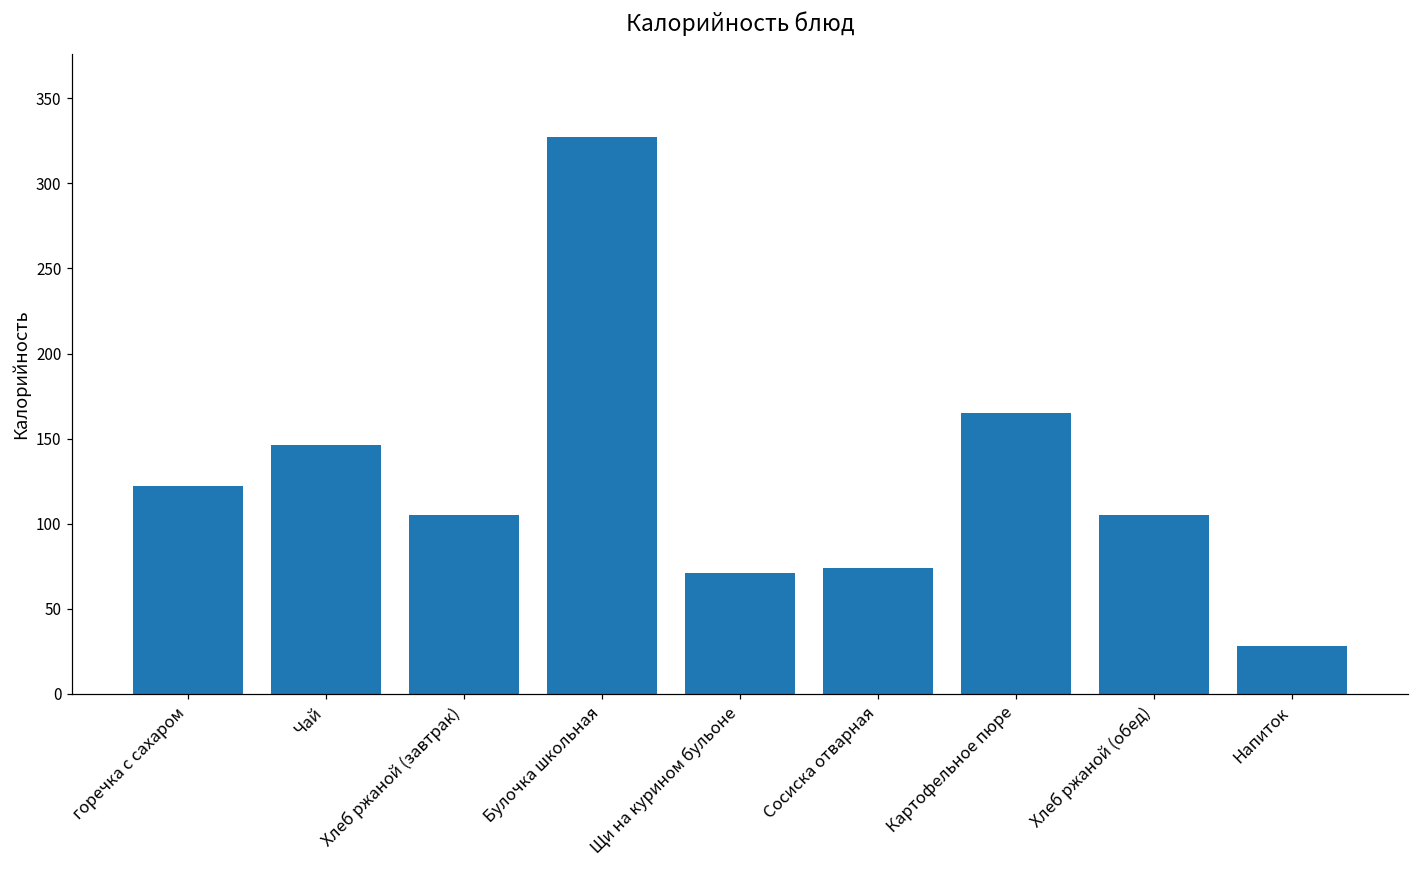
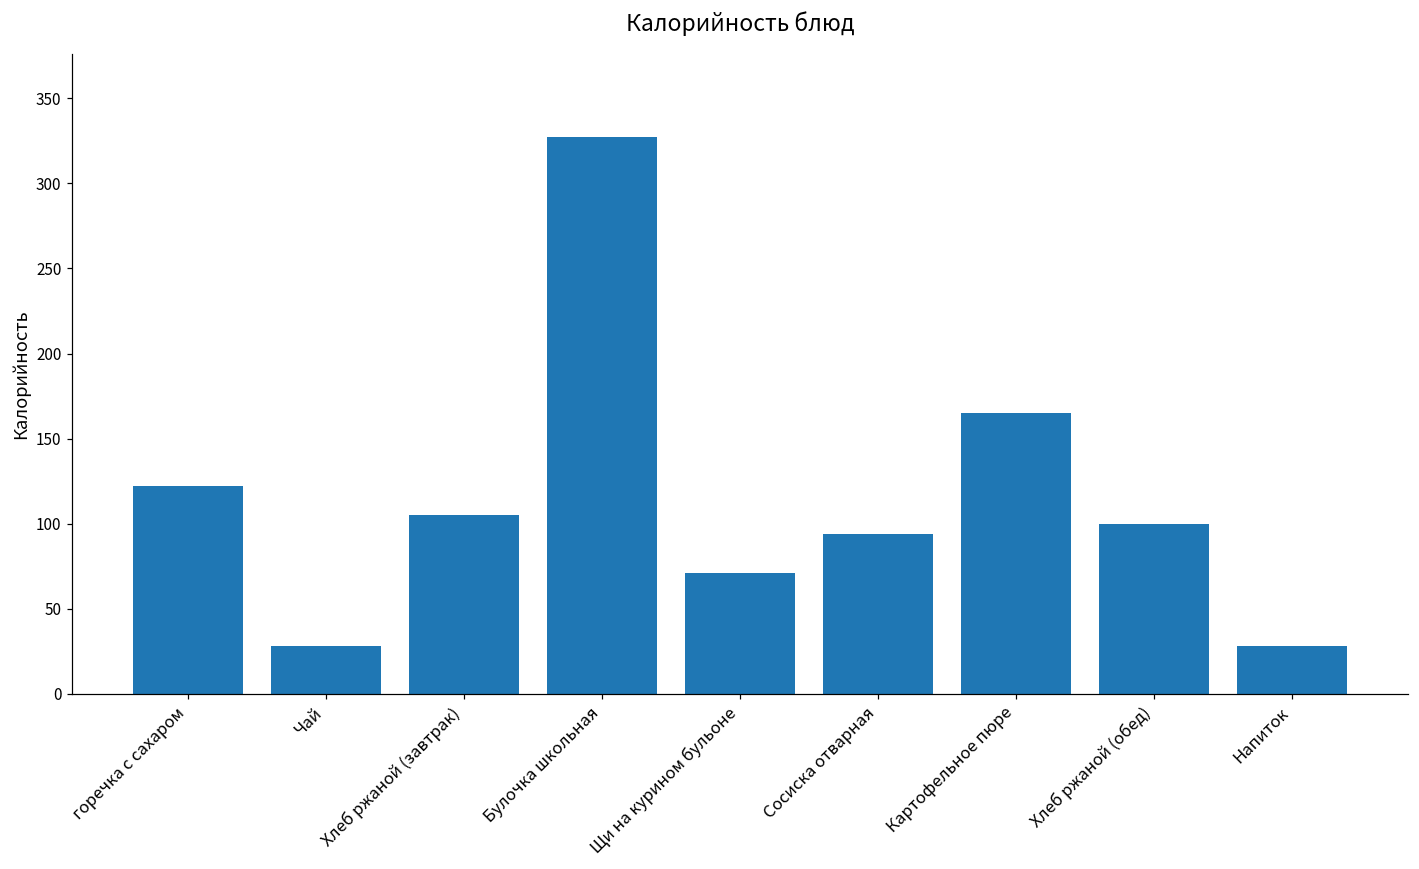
  {
    "горечка с сахаром": 122,
-   "Чай": 146,
+   "Чай": 28,
    "Хлеб ржаной (завтрак)": 105,
    "Булочка школьная": 327,
    "Щи на курином бульоне": 71,
-   "Сосиска отварная": 74,
+   "Сосиска отварная": 94,
    "Картофельное пюре": 165,
-   "Хлеб ржаной (обед)": 105,
+   "Хлеб ржаной (обед)": 100,
    "Напиток": 28
  }
